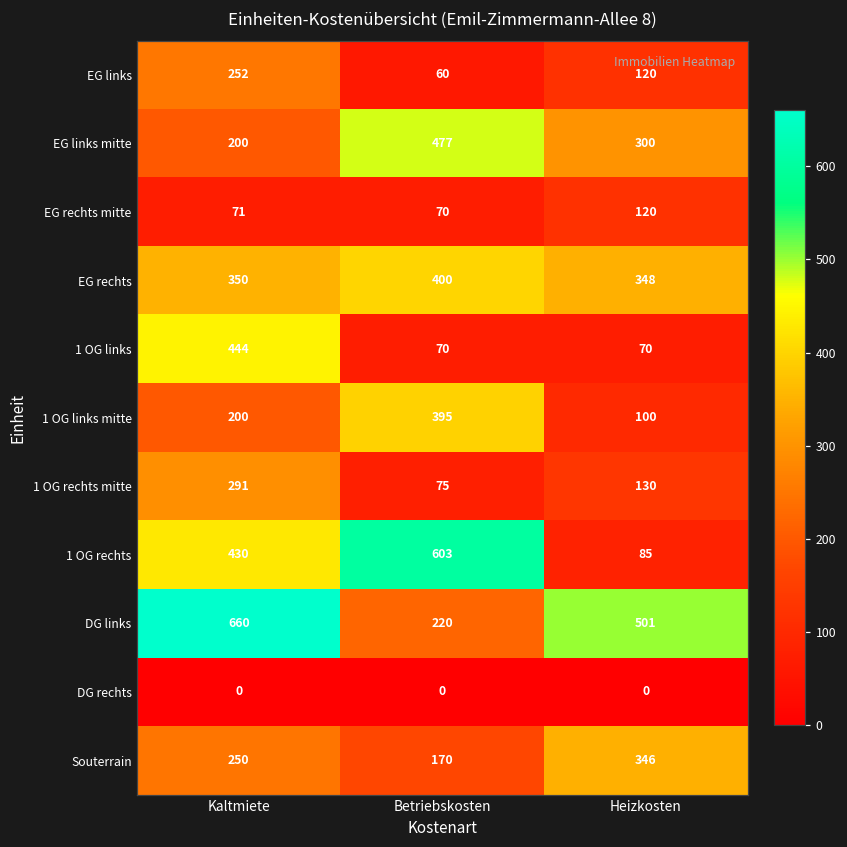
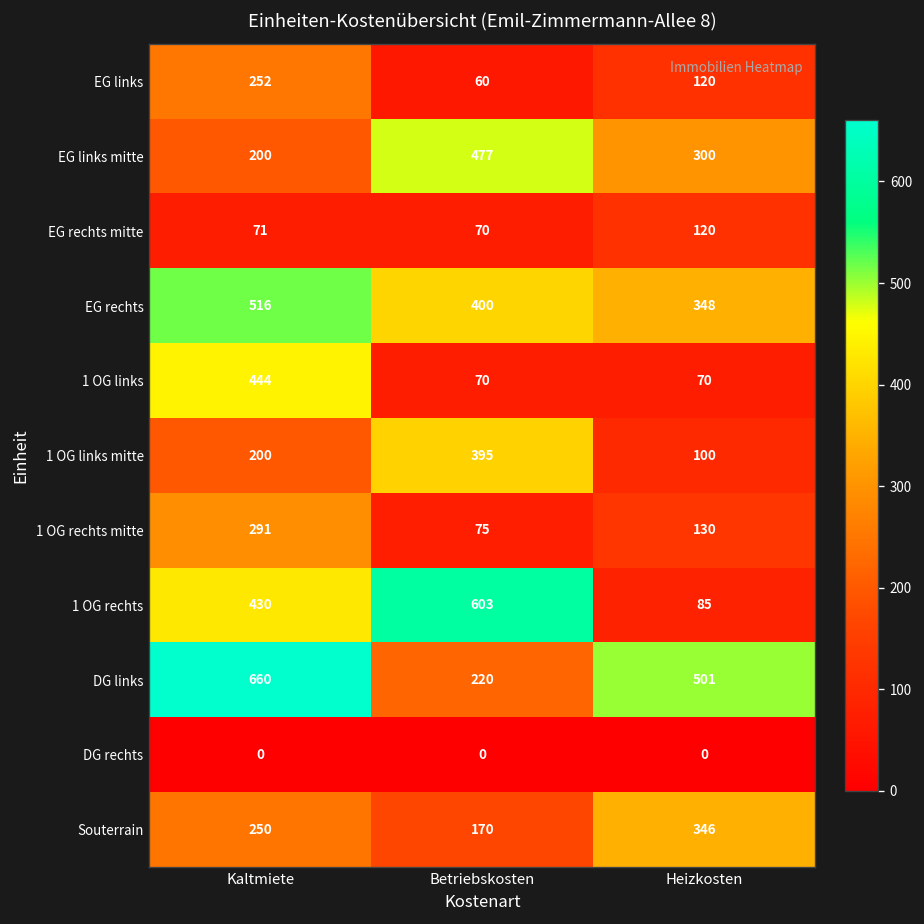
  {
    "EG links": {
      "Kaltmiete": 252,
      "Betriebskosten": 60
    },
    "EG links mitte": {
      "Kaltmiete": 200,
      "Betriebskosten": 477,
      "Heizkosten": 300
    },
    "EG rechts mitte": {
      "Kaltmiete": 71,
      "Betriebskosten": 70,
      "Heizkosten": 120
    },
    "EG rechts": {
-     "Kaltmiete": 350,
+     "Kaltmiete": 516,
      "Betriebskosten": 400,
      "Heizkosten": 348
    },
    "1 OG links": {
      "Kaltmiete": 444,
      "Betriebskosten": 70,
      "Heizkosten": 70
    },
    "1 OG links mitte": {
      "Kaltmiete": 200,
      "Betriebskosten": 395,
      "Heizkosten": 100
    },
    "1 OG rechts mitte": {
      "Kaltmiete": 291,
      "Betriebskosten": 75,
      "Heizkosten": 130
    },
    "1 OG rechts": {
      "Kaltmiete": 430,
      "Betriebskosten": 603,
      "Heizkosten": 85
    },
    "DG links": {
      "Kaltmiete": 660,
      "Betriebskosten": 220,
      "Heizkosten": 501
    },
    "DG rechts": {
      "Kaltmiete": 0,
      "Betriebskosten": 0,
      "Heizkosten": 0
    },
    "Souterrain": {
      "Kaltmiete": 250,
      "Betriebskosten": 170,
      "Heizkosten": 346
    }
  }
